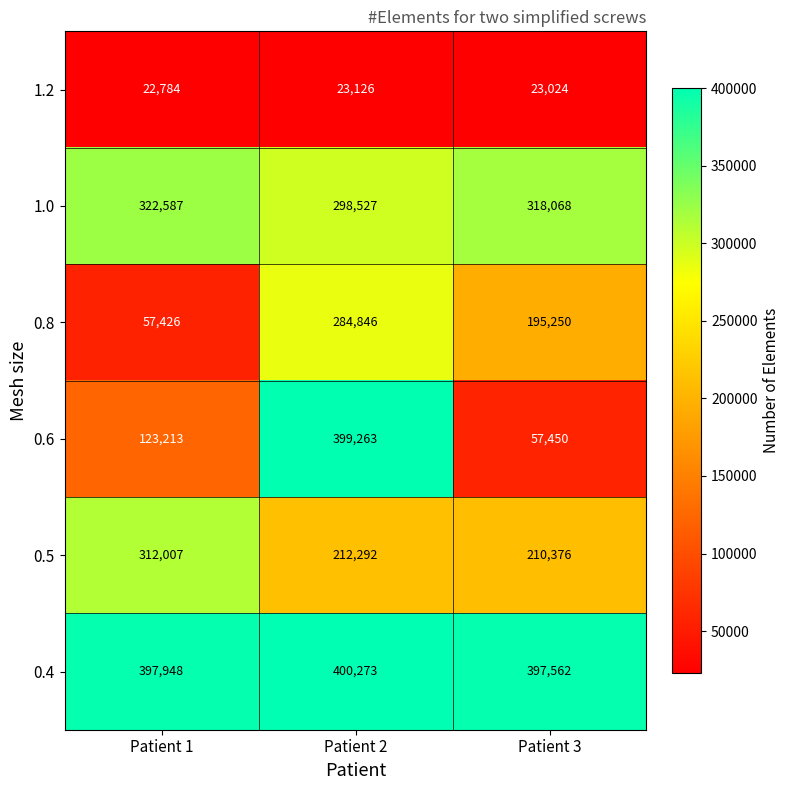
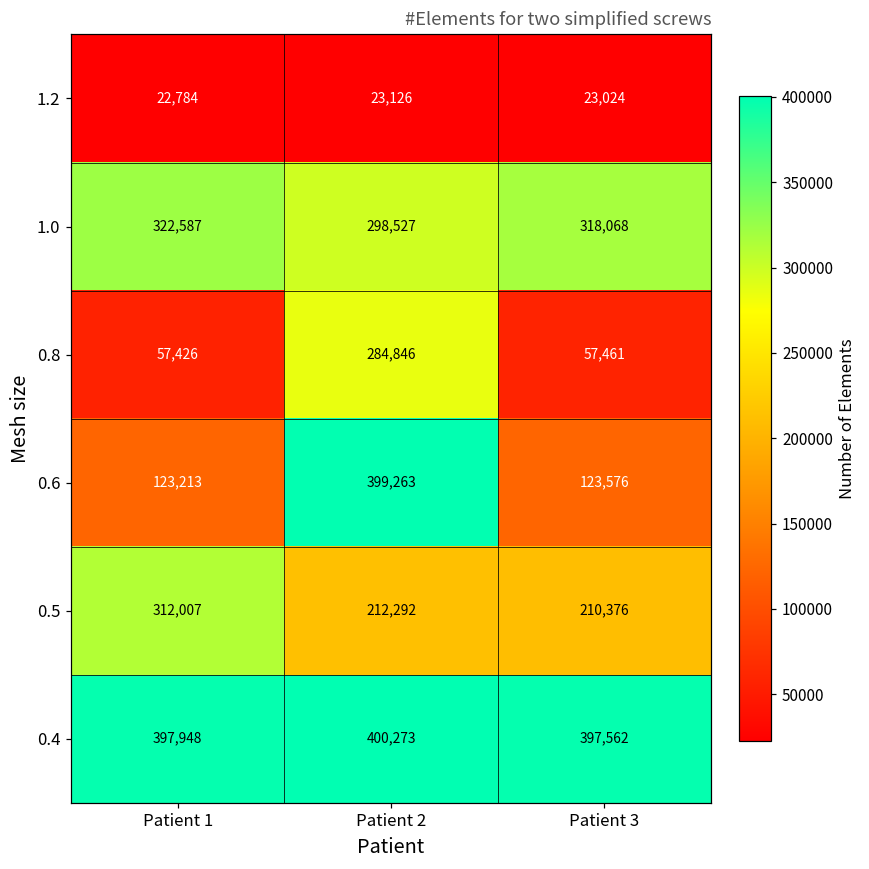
  {
    "1.2": {
      "Patient 1": "22,784",
      "Patient 2": "23,126",
      "Patient 3": "23,024"
    },
    "1.0": {
      "Patient 1": "322,587",
      "Patient 2": "298,527",
      "Patient 3": "318,068"
    },
    "0.8": {
      "Patient 1": "57,426",
      "Patient 2": "284,846",
-     "Patient 3": "195,250"
+     "Patient 3": "57,461"
    },
    "0.6": {
      "Patient 1": "123,213",
      "Patient 2": "399,263",
-     "Patient 3": "57,450"
+     "Patient 3": "123,576"
    },
    "0.5": {
      "Patient 1": "312,007",
      "Patient 2": "212,292",
      "Patient 3": "210,376"
    },
    "0.4": {
      "Patient 1": "397,948",
      "Patient 2": "400,273",
      "Patient 3": "397,562"
    }
  }
